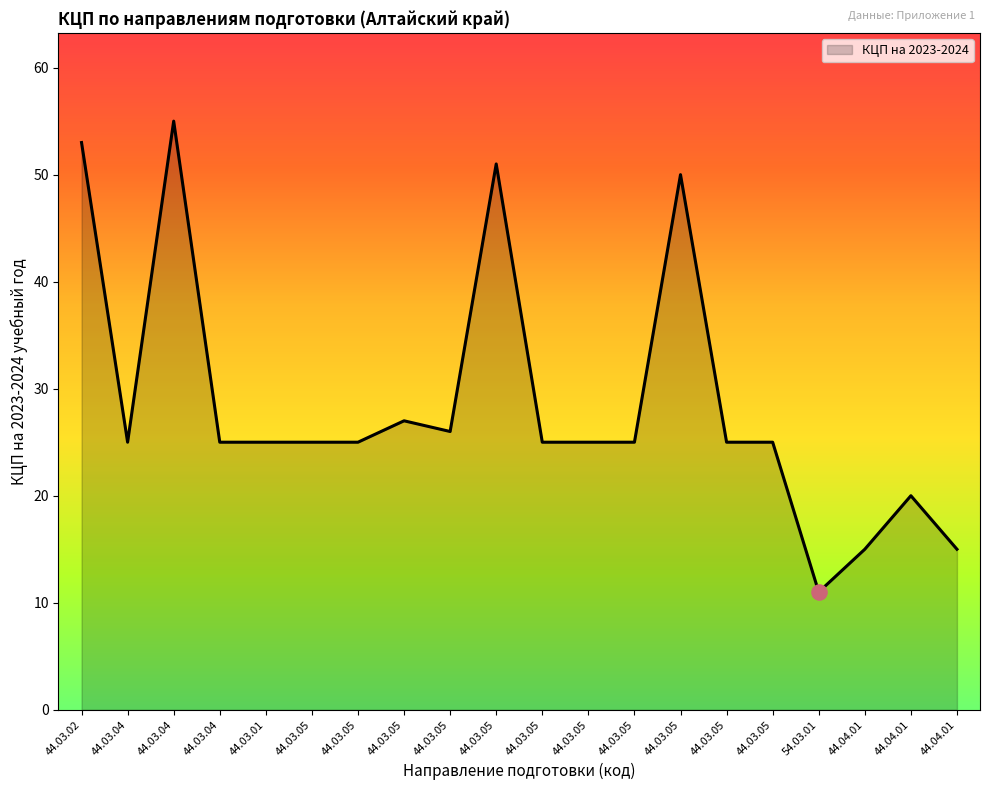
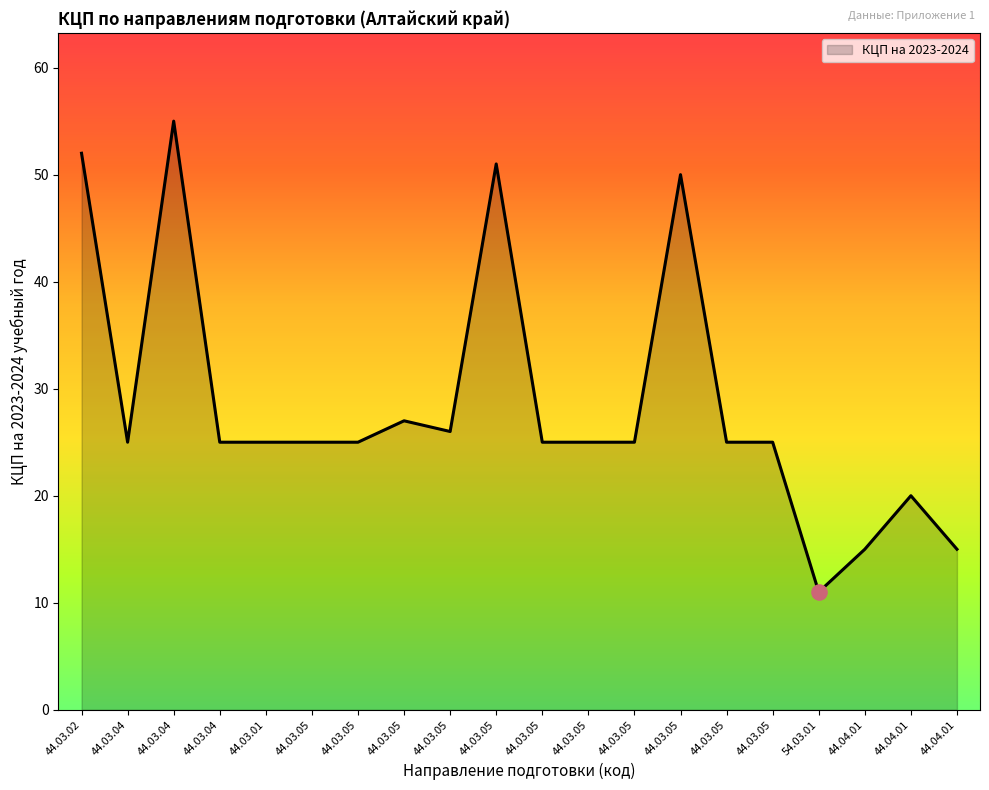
  {
    "КЦП на 2023-2024": {
-     "44.03.02": 53,
+     "44.03.02": 52,
      "44.03.01": 25
    }
  }
